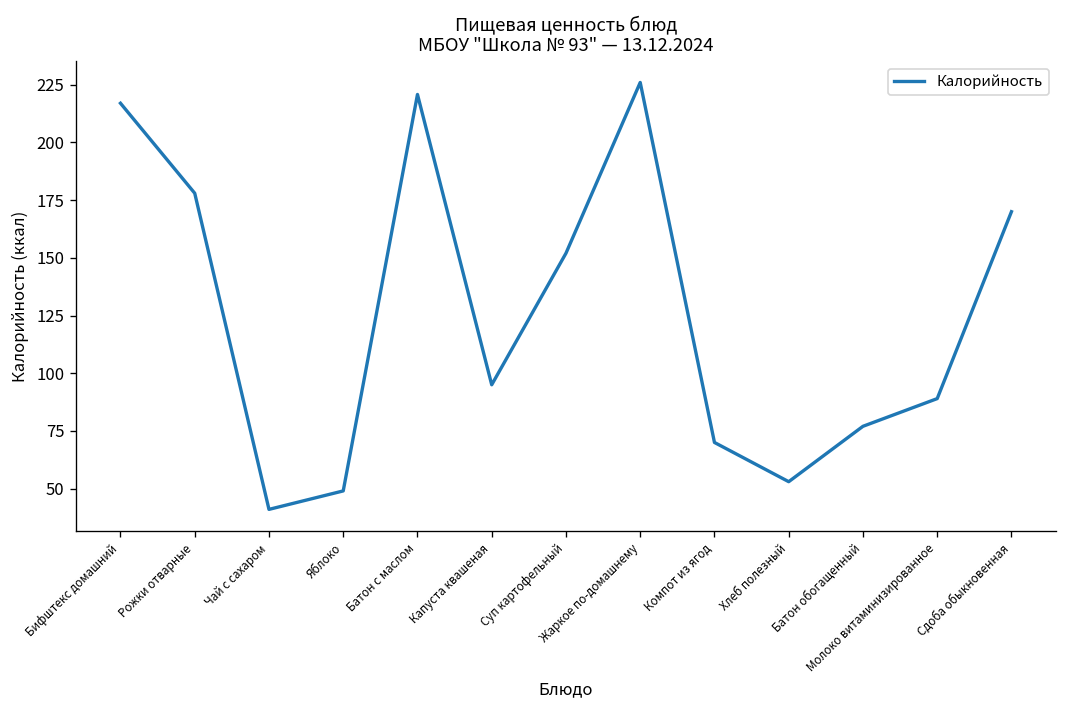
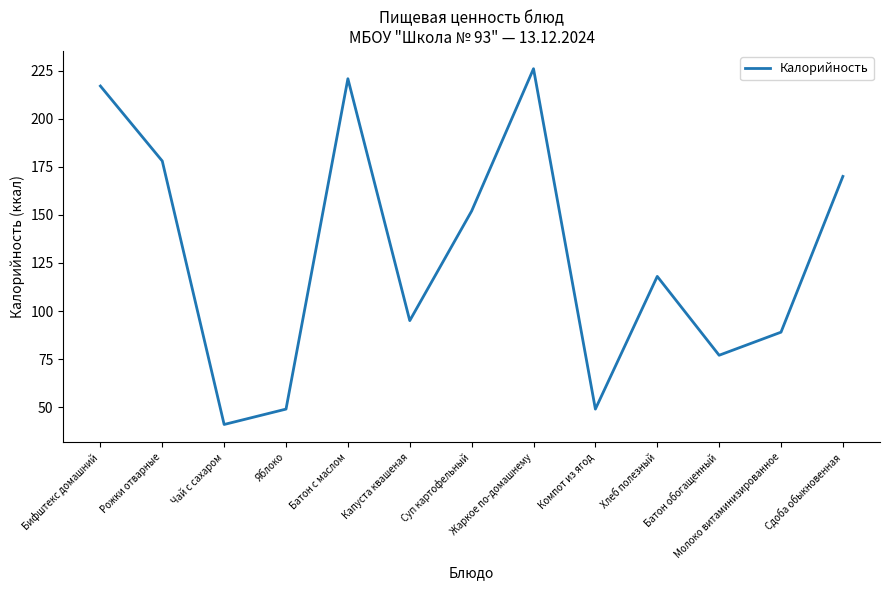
  {
    "Бифштекс домашний": 217,
    "Рожки отварные": 178,
    "Чай с сахаром": 41,
    "Яблоко": 49,
    "Батон с маслом": 221,
    "Капуста квашеная": 95,
    "Суп картофельный": 152,
    "Жаркое по-домашнему": 226,
-   "Компот из ягод": 70,
-   "Хлеб полезный": 53,
+   "Компот из ягод": 49,
+   "Хлеб полезный": 118,
    "Батон обогащенный": 77,
    "Молоко витаминизированное": 89,
    "Сдоба обыкновенная": 170
  }
